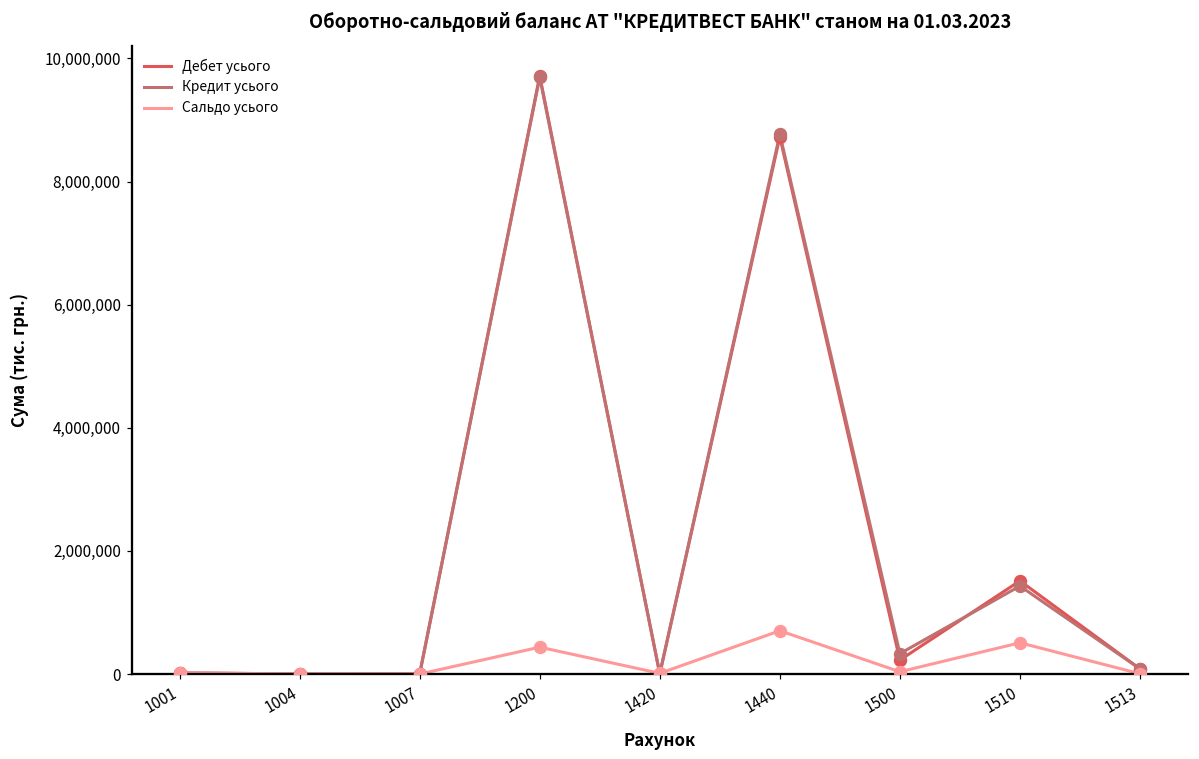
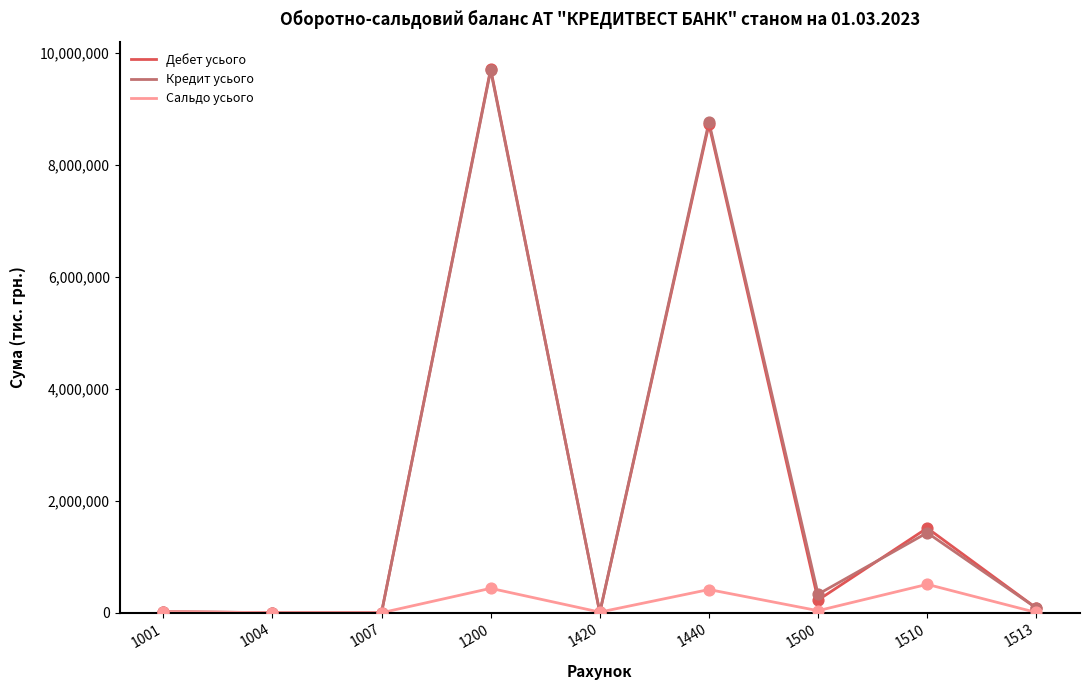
  {
    "Сальдо усього": {
      "1200": "400,000",
-     "1440": "700,000",
+     "1440": "400,000",
      "1500": "0",
      "1510": "500,000",
      "1513": "0"
    }
  }
